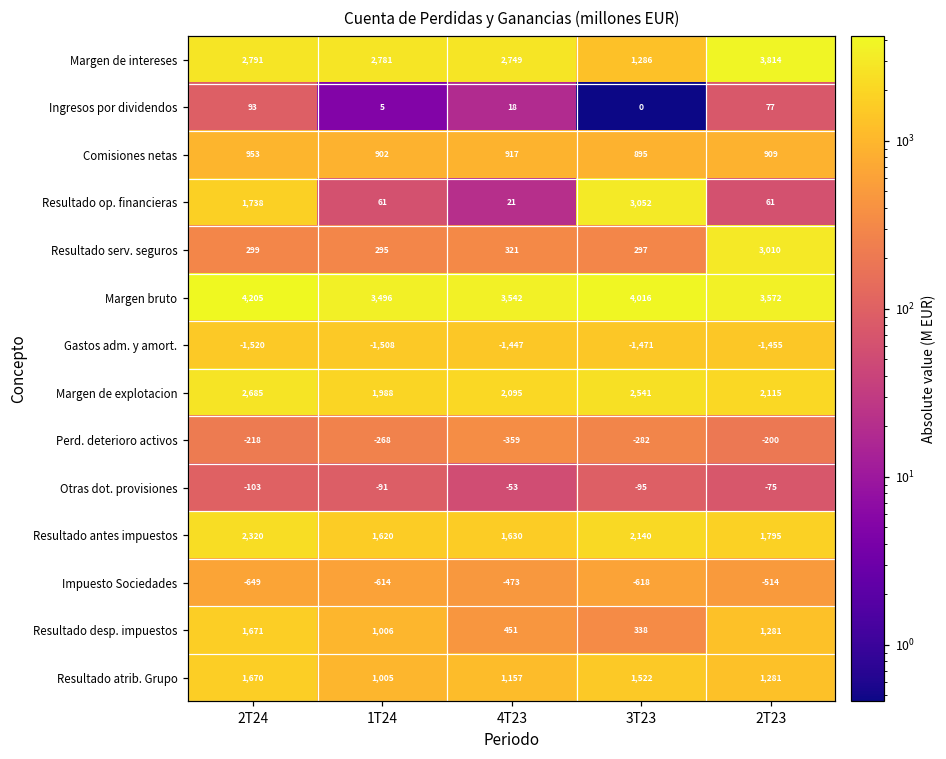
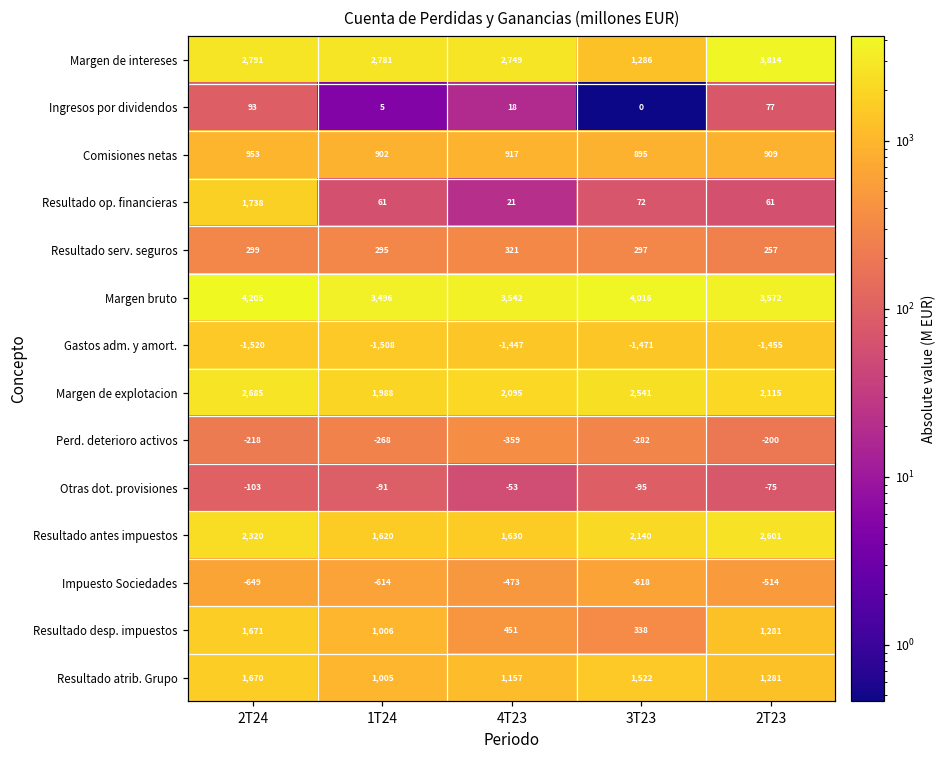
  {
    "Margen de intereses": {
      "2T24": "2,791",
      "1T24": "2,781",
      "4T23": "2,749",
      "3T23": "1,286",
      "2T23": "3,814"
    },
    "Ingresos por dividendos": {
      "2T24": "93",
      "1T24": "5",
      "4T23": "18",
      "3T23": "0",
      "2T23": "77"
    },
    "Comisiones netas": {
      "2T24": "953",
      "1T24": "902",
      "4T23": "917",
      "3T23": "895",
      "2T23": "909"
    },
    "Resultado op. financieras": {
      "2T24": "1,738",
      "1T24": "61",
      "4T23": "21",
-     "3T23": "3,052",
+     "3T23": "72",
      "2T23": "61"
    },
    "Resultado serv. seguros": {
      "2T24": "299",
      "1T24": "295",
      "4T23": "321",
      "3T23": "297",
-     "2T23": "3,010"
+     "2T23": "257"
    },
    "Margen bruto": {
      "2T24": "4,205",
      "1T24": "3,496",
      "4T23": "3,542",
      "3T23": "4,016",
      "2T23": "3,572"
    },
    "Gastos adm. y amort.": {
      "2T24": "-1,520",
      "1T24": "-1,508",
      "4T23": "-1,447",
      "3T23": "-1,471",
      "2T23": "-1,455"
    },
    "Margen de explotacion": {
      "2T24": "2,685",
      "1T24": "1,988",
      "4T23": "2,095",
      "3T23": "2,541",
      "2T23": "2,115"
    },
    "Perd. deterioro activos": {
      "2T24": "-218",
      "1T24": "-268",
      "4T23": "-359",
      "3T23": "-282",
      "2T23": "-200"
    },
    "Otras dot. provisiones": {
      "2T24": "-103",
      "1T24": "-91",
      "4T23": "-53",
      "3T23": "-95",
      "2T23": "-75"
    },
    "Resultado antes impuestos": {
      "2T24": "2,320",
      "1T24": "1,620",
      "4T23": "1,630",
      "3T23": "2,140",
-     "2T23": "1,795"
+     "2T23": "2,601"
    },
    "Impuesto Sociedades": {
      "2T24": "-649",
      "1T24": "-614",
      "4T23": "-473",
      "3T23": "-618",
      "2T23": "-514"
    },
    "Resultado desp. impuestos": {
      "2T24": "1,671",
      "1T24": "1,006",
      "4T23": "451",
      "3T23": "338",
      "2T23": "1,281"
    },
    "Resultado atrib. Grupo": {
      "2T24": "1,670",
      "1T24": "1,005",
      "4T23": "1,157",
      "3T23": "1,522",
      "2T23": "1,281"
    }
  }
